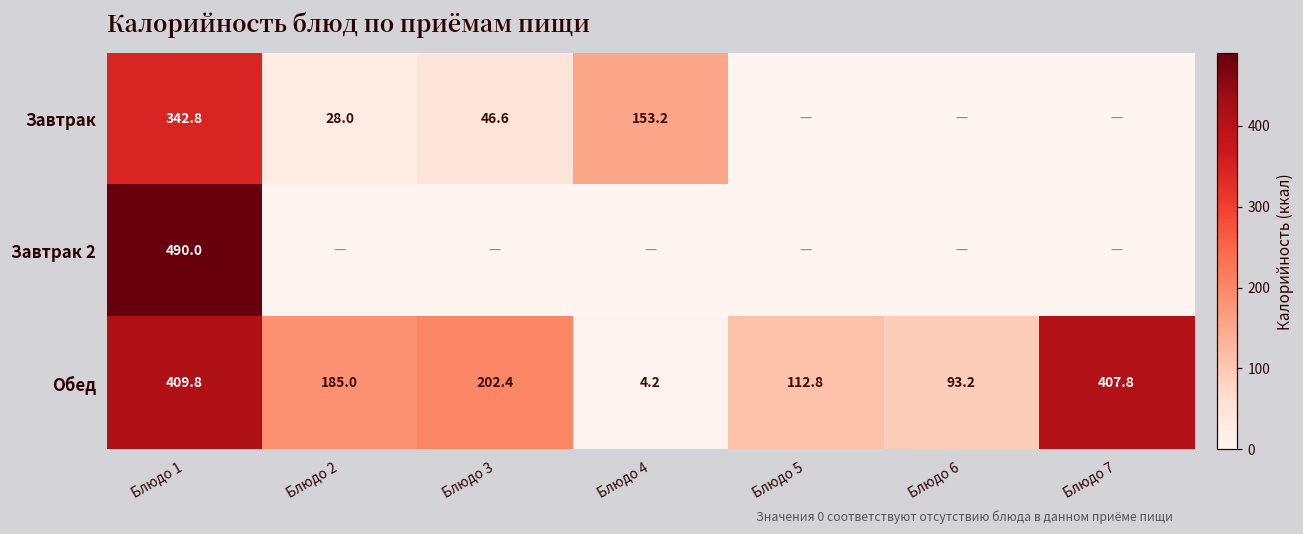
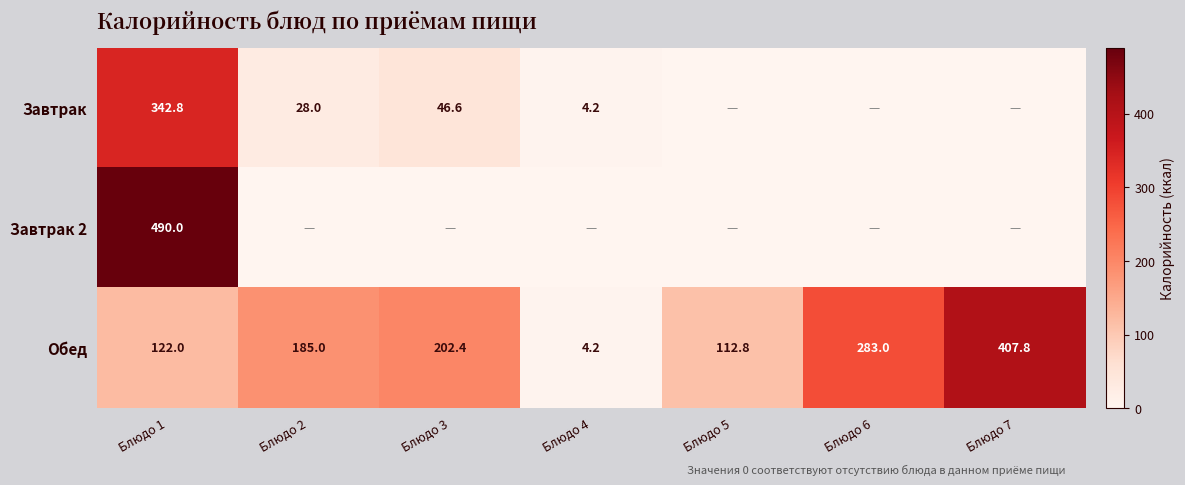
  {
    "Завтрак": {
      "Блюдо 1": 342.8,
      "Блюдо 2": 28.0,
      "Блюдо 3": 46.6,
-     "Блюдо 4": 153.2
+     "Блюдо 4": 4.2
    },
    "Завтрак 2": {
      "Блюдо 1": 490.0
    },
    "Обед": {
-     "Блюдо 1": 409.8,
+     "Блюдо 1": 122.0,
      "Блюдо 2": 185.0,
      "Блюдо 3": 202.4,
      "Блюдо 4": 4.2,
      "Блюдо 5": 112.8,
-     "Блюдо 6": 93.2,
+     "Блюдо 6": 283.0,
      "Блюдо 7": 407.8
    }
  }
